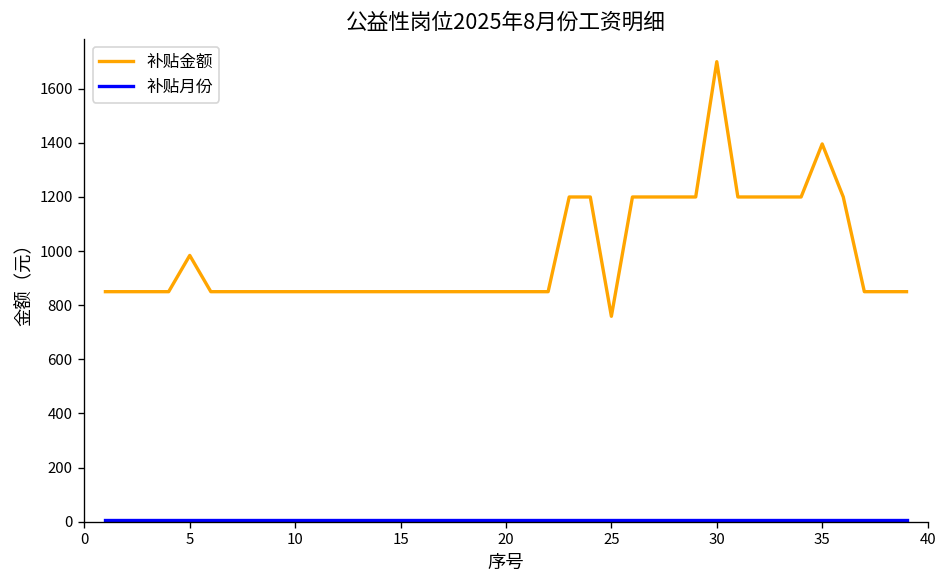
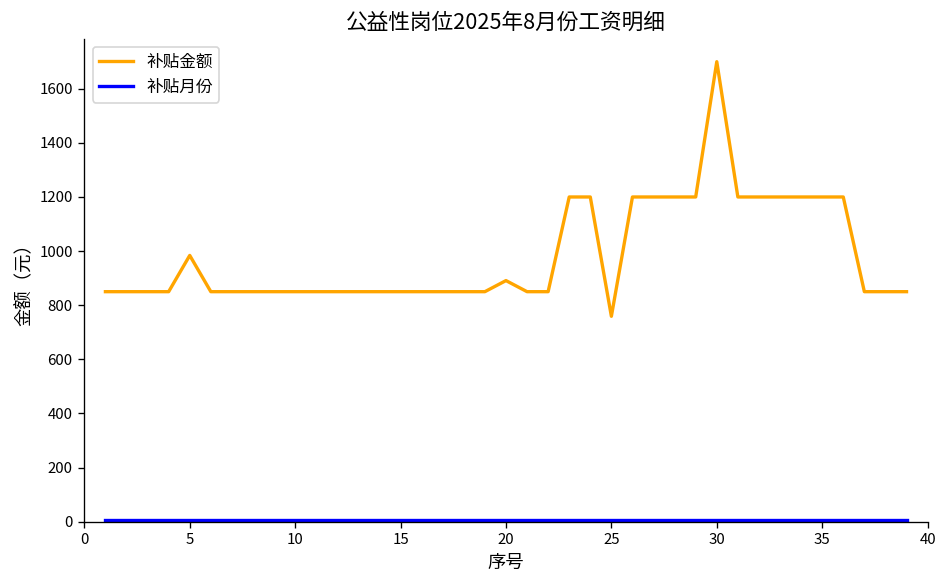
  {
    "补贴金额": {
      "5": 980,
      "10": 850,
      "15": 850,
-     "20": 850,
+     "20": 890,
      "25": 760,
      "30": 1700,
-     "35": 1400
+     "35": 1200
    },
    "补贴月份": {
      "5": 10,
      "10": 10,
      "15": 10,
      "20": 10,
      "25": 10,
      "30": 10,
      "35": 10
    }
  }
